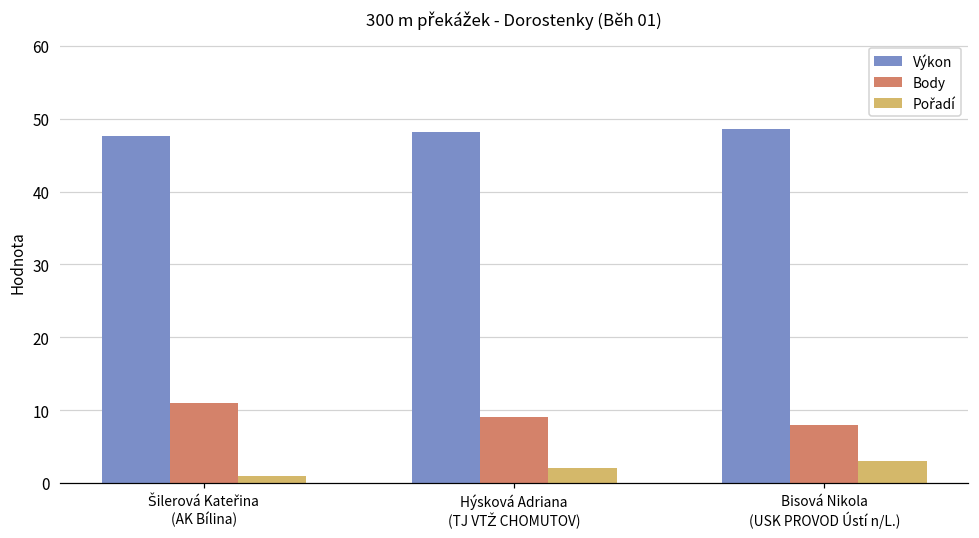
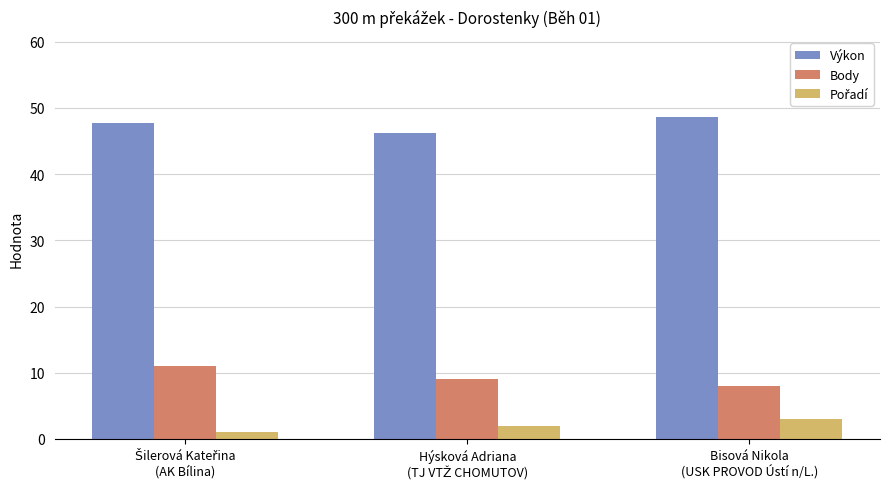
  {
    "Výkon": {
      "Šilerová Kateřina (AK Bílina)": 48,
-     "Hýsková Adriana (TJ VTŽ CHOMUTOV)": 48,
+     "Hýsková Adriana (TJ VTŽ CHOMUTOV)": 46,
      "Bisová Nikola (USK PROVOD Ústí n/L.)": 49
    }
  }
